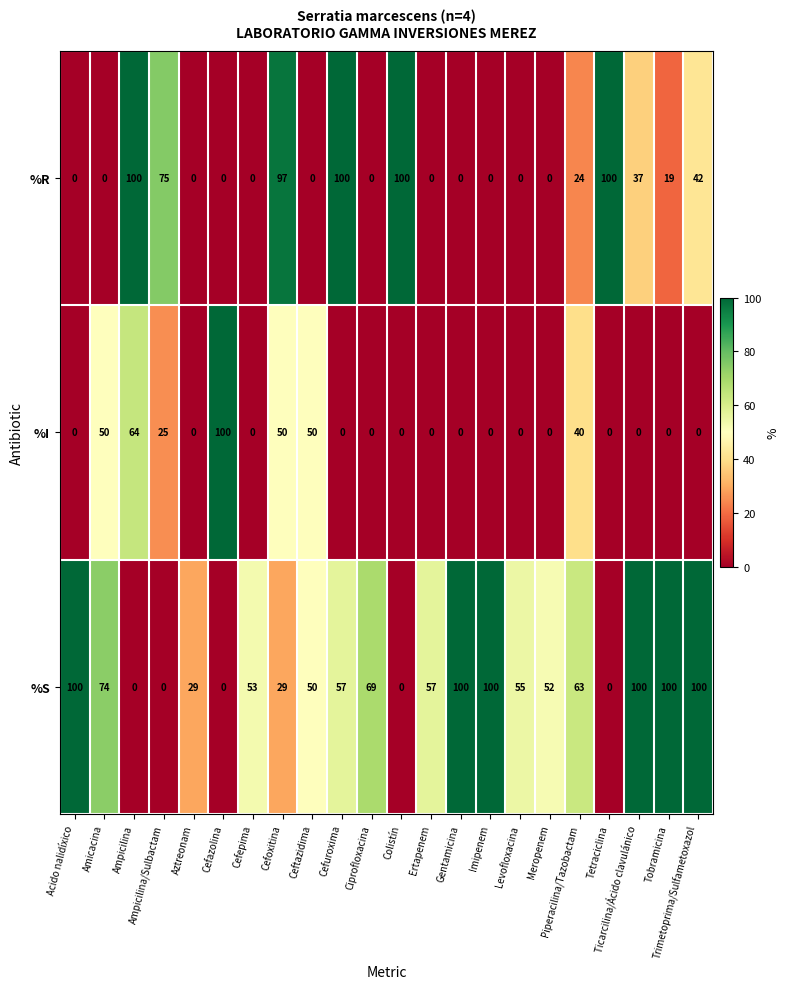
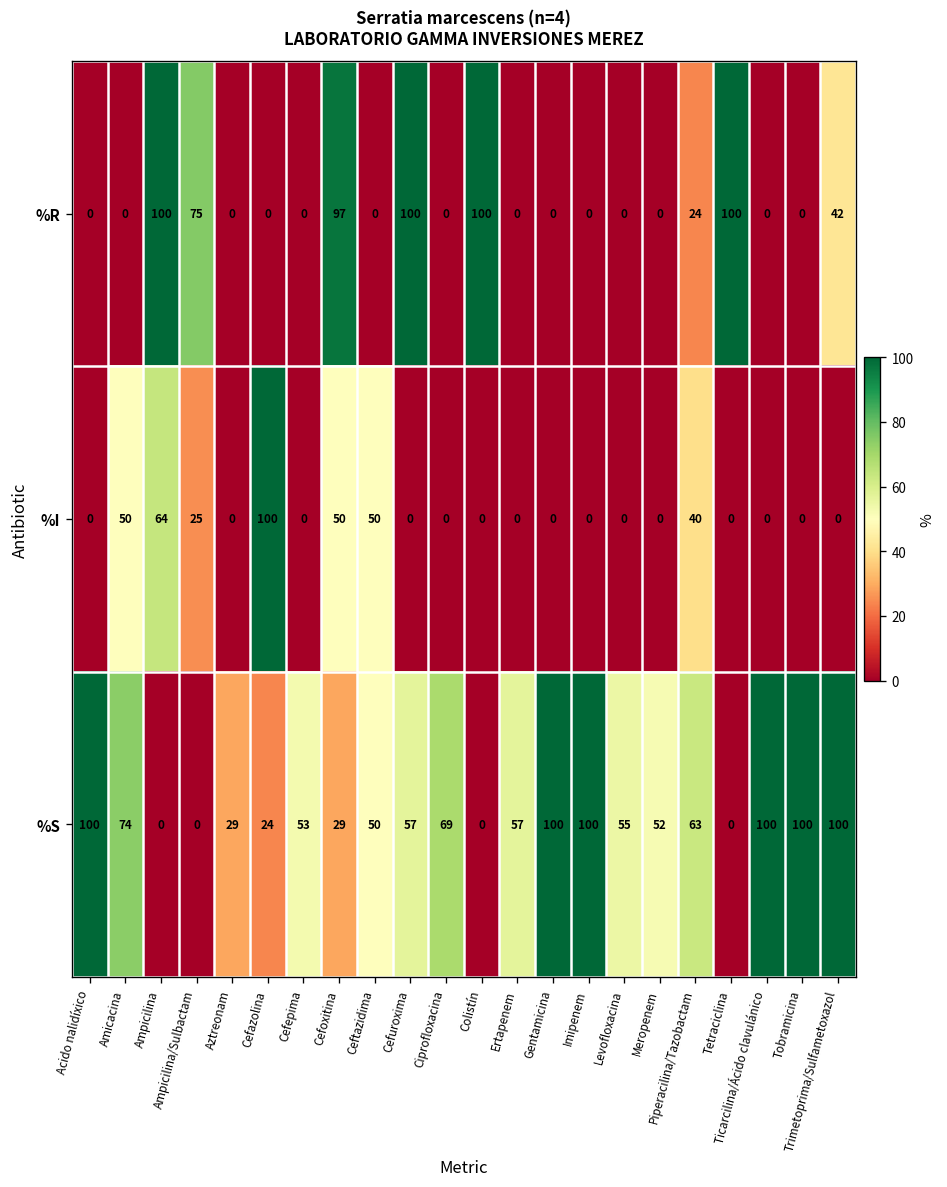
  {
    "%R": {
      "Acido nalidíxico": 0,
      "Amicacina": 0,
      "Ampicilina": 100,
      "Ampicilina/Sulbactam": 75,
      "Aztreonam": 0,
      "Cefazolina": 0,
      "Cefepima": 0,
      "Cefoxitina": 97,
      "Ceftazidima": 0,
      "Cefuroxima": 100,
      "Ciprofloxacina": 0,
      "Colistín": 100,
      "Ertapenem": 0,
      "Gentamicina": 0,
      "Imipenem": 0,
      "Levofloxacina": 0,
      "Meropenem": 0,
      "Piperacilina/Tazobactam": 24,
      "Tetraciclina": 100,
-     "Ticarcilina/Ácido clavulánico": 37,
-     "Tobramicina": 19,
+     "Ticarcilina/Ácido clavulánico": 0,
+     "Tobramicina": 0,
      "Trimetoprima/Sulfametoxazol": 42
    },
    "%I": {
      "Acido nalidíxico": 0,
      "Amicacina": 50,
      "Ampicilina": 64,
      "Ampicilina/Sulbactam": 25,
      "Aztreonam": 0,
      "Cefazolina": 100,
      "Cefepima": 0,
      "Cefoxitina": 50,
      "Ceftazidima": 50,
      "Cefuroxima": 0,
      "Ciprofloxacina": 0,
      "Colistín": 0,
      "Ertapenem": 0,
      "Gentamicina": 0,
      "Imipenem": 0,
      "Levofloxacina": 0,
      "Meropenem": 0,
      "Piperacilina/Tazobactam": 40,
      "Tetraciclina": 0,
      "Ticarcilina/Ácido clavulánico": 0,
      "Tobramicina": 0,
      "Trimetoprima/Sulfametoxazol": 0
    },
    "%S": {
      "Acido nalidíxico": 100,
      "Amicacina": 74,
      "Ampicilina": 0,
      "Ampicilina/Sulbactam": 0,
      "Aztreonam": 29,
-     "Cefazolina": 0,
+     "Cefazolina": 24,
      "Cefepima": 53,
      "Cefoxitina": 29,
      "Ceftazidima": 50,
      "Cefuroxima": 57,
      "Ciprofloxacina": 69,
      "Colistín": 0,
      "Ertapenem": 57,
      "Gentamicina": 100,
      "Imipenem": 100,
      "Levofloxacina": 55,
      "Meropenem": 52,
      "Piperacilina/Tazobactam": 63,
      "Tetraciclina": 0,
      "Ticarcilina/Ácido clavulánico": 100,
      "Tobramicina": 100,
      "Trimetoprima/Sulfametoxazol": 100
    }
  }
